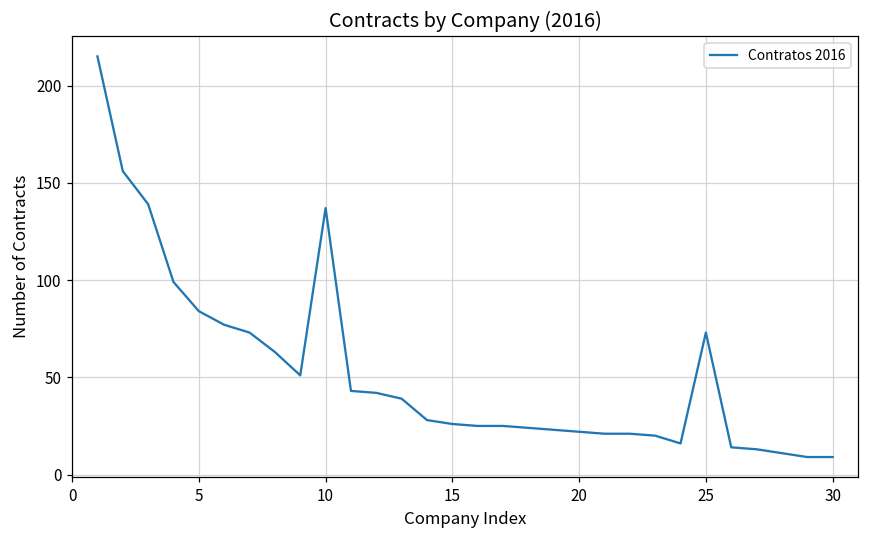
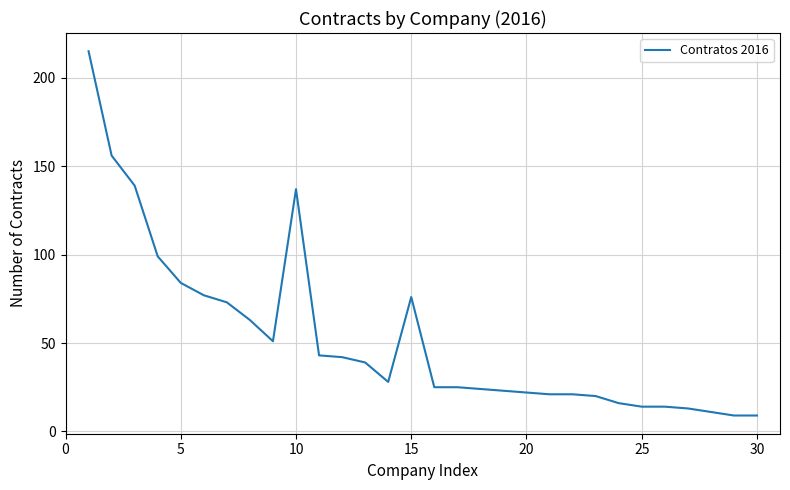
  {
    "5": 84,
    "10": 137,
-   "15": 26,
+   "15": 76,
    "20": 22,
-   "25": 73,
+   "25": 14,
    "30": 9
  }
